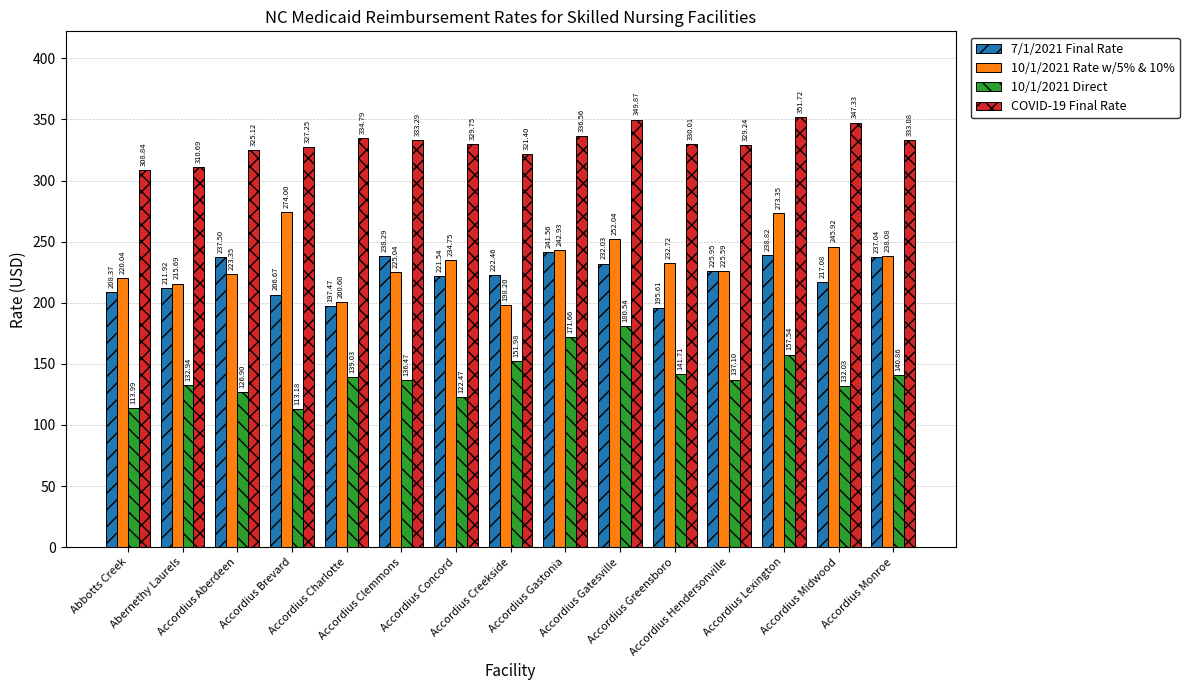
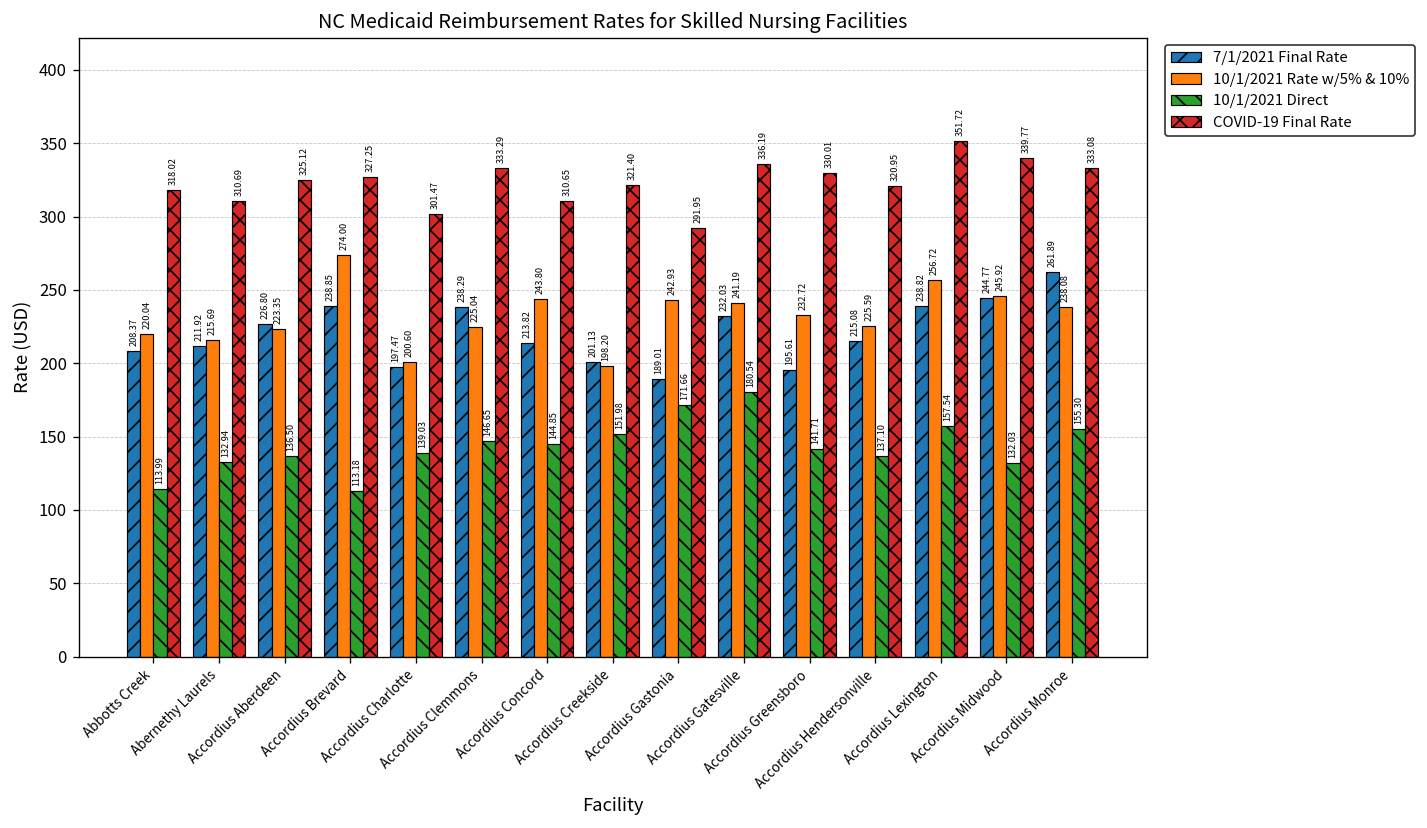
  {
    "7/1/2021 Final Rate": {
      "Abbotts Creek": 208.37,
      "Abernethy Laurels": 211.92,
-     "Accordius Aberdeen": 237.50,
-     "Accordius Brevard": 206.67,
+     "Accordius Aberdeen": 226.80,
+     "Accordius Brevard": 238.85,
      "Accordius Charlotte": 197.47,
      "Accordius Clemmons": 238.29,
-     "Accordius Concord": 221.54,
-     "Accordius Creekside": 222.46,
-     "Accordius Gastonia": 241.56,
+     "Accordius Concord": 213.82,
+     "Accordius Creekside": 201.13,
+     "Accordius Gastonia": 189.01,
      "Accordius Gatesville": 232.03,
      "Accordius Greensboro": 195.61,
-     "Accordius Hendersonville": 225.95,
+     "Accordius Hendersonville": 215.08,
      "Accordius Lexington": 238.82,
-     "Accordius Midwood": 217.08,
-     "Accordius Monroe": 237.04
+     "Accordius Midwood": 244.77,
+     "Accordius Monroe": 261.89
    },
    "10/1/2021 Rate w/5% & 10%": {
      "Abbotts Creek": 220.04,
      "Abernethy Laurels": 215.69,
      "Accordius Aberdeen": 223.35,
      "Accordius Brevard": 274.00,
      "Accordius Charlotte": 200.60,
      "Accordius Clemmons": 225.04,
-     "Accordius Concord": 234.75,
+     "Accordius Concord": 243.80,
      "Accordius Creekside": 198.20,
      "Accordius Gastonia": 242.93,
-     "Accordius Gatesville": 252.04,
+     "Accordius Gatesville": 241.19,
      "Accordius Greensboro": 232.72,
      "Accordius Hendersonville": 225.59,
-     "Accordius Lexington": 273.35,
+     "Accordius Lexington": 256.72,
      "Accordius Midwood": 245.92,
      "Accordius Monroe": 238.08
    },
    "10/1/2021 Direct": {
      "Abbotts Creek": 113.99,
      "Abernethy Laurels": 132.94,
-     "Accordius Aberdeen": 126.90,
+     "Accordius Aberdeen": 136.50,
      "Accordius Brevard": 113.18,
      "Accordius Charlotte": 139.03,
-     "Accordius Clemmons": 136.47,
-     "Accordius Concord": 122.47,
+     "Accordius Clemmons": 146.65,
+     "Accordius Concord": 144.85,
      "Accordius Creekside": 151.98,
      "Accordius Gastonia": 171.66,
      "Accordius Gatesville": 180.54,
      "Accordius Greensboro": 141.71,
      "Accordius Hendersonville": 137.10,
      "Accordius Lexington": 157.54,
      "Accordius Midwood": 132.03,
-     "Accordius Monroe": 140.86
+     "Accordius Monroe": 155.30
    },
    "COVID-19 Final Rate": {
-     "Abbotts Creek": 308.84,
+     "Abbotts Creek": 318.02,
      "Abernethy Laurels": 310.69,
      "Accordius Aberdeen": 325.12,
      "Accordius Brevard": 327.25,
-     "Accordius Charlotte": 334.79,
+     "Accordius Charlotte": 301.47,
      "Accordius Clemmons": 333.29,
-     "Accordius Concord": 329.75,
+     "Accordius Concord": 310.65,
      "Accordius Creekside": 321.40,
-     "Accordius Gastonia": 336.56,
-     "Accordius Gatesville": 349.87,
+     "Accordius Gastonia": 291.95,
+     "Accordius Gatesville": 336.19,
      "Accordius Greensboro": 330.01,
-     "Accordius Hendersonville": 329.24,
+     "Accordius Hendersonville": 320.95,
      "Accordius Lexington": 351.72,
-     "Accordius Midwood": 347.33,
+     "Accordius Midwood": 339.77,
      "Accordius Monroe": 333.08
    }
  }
